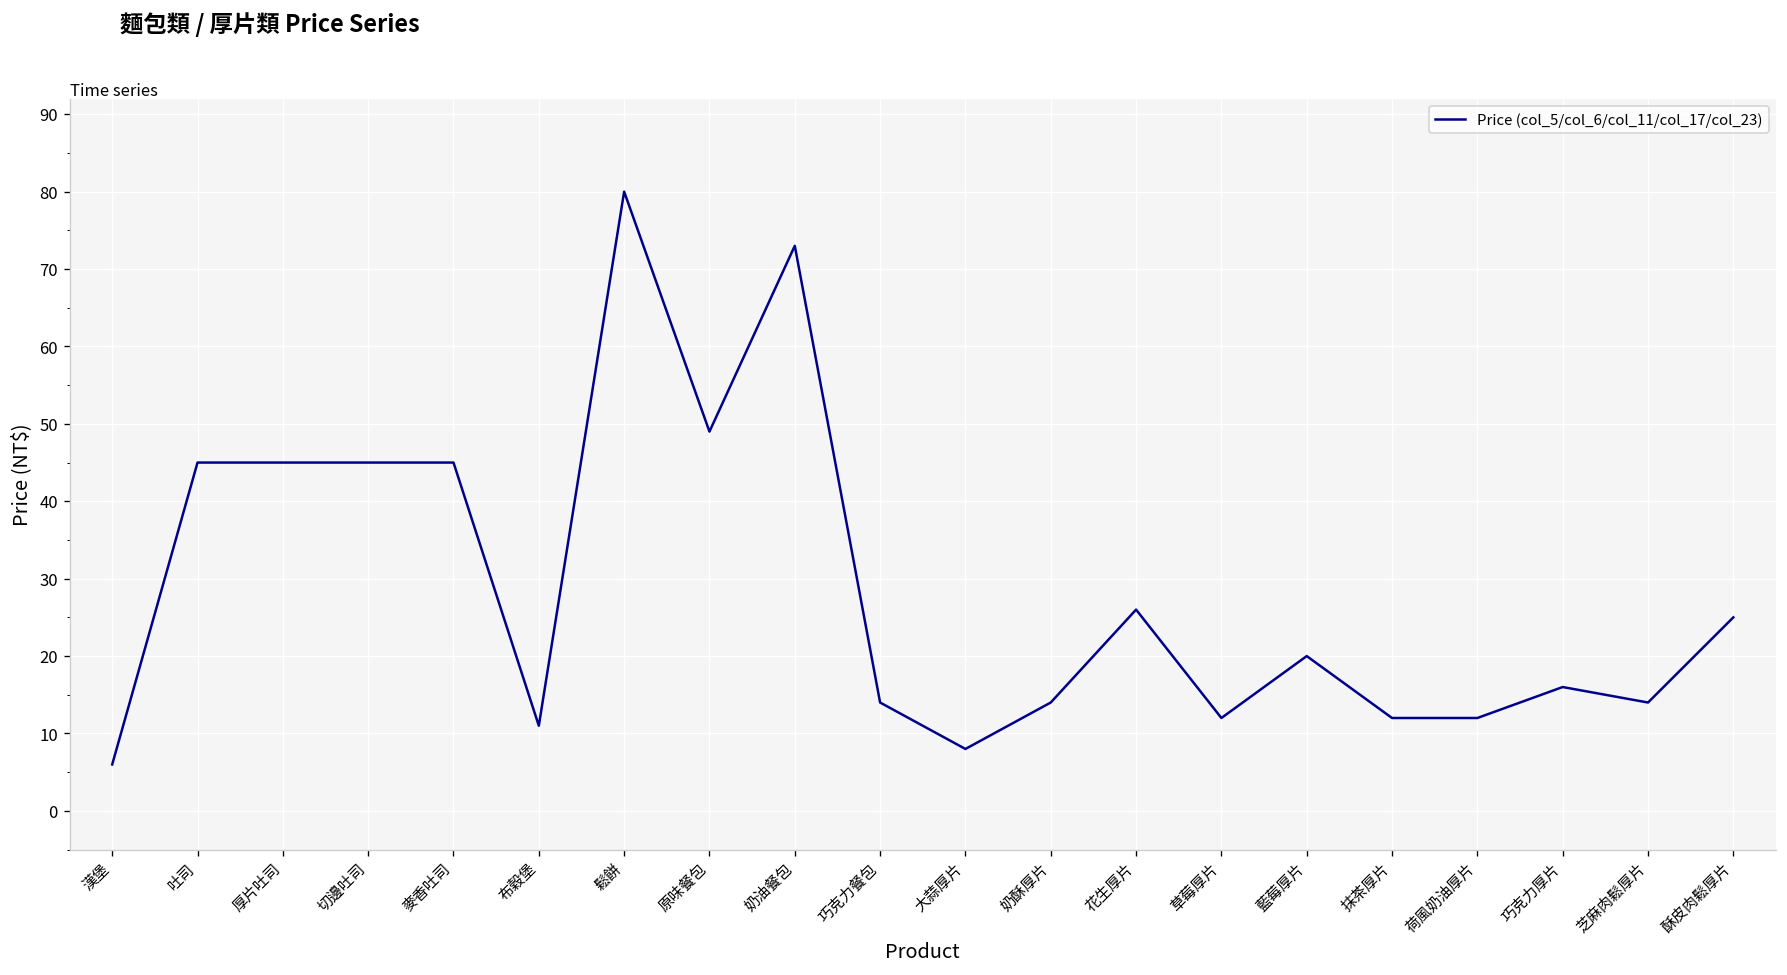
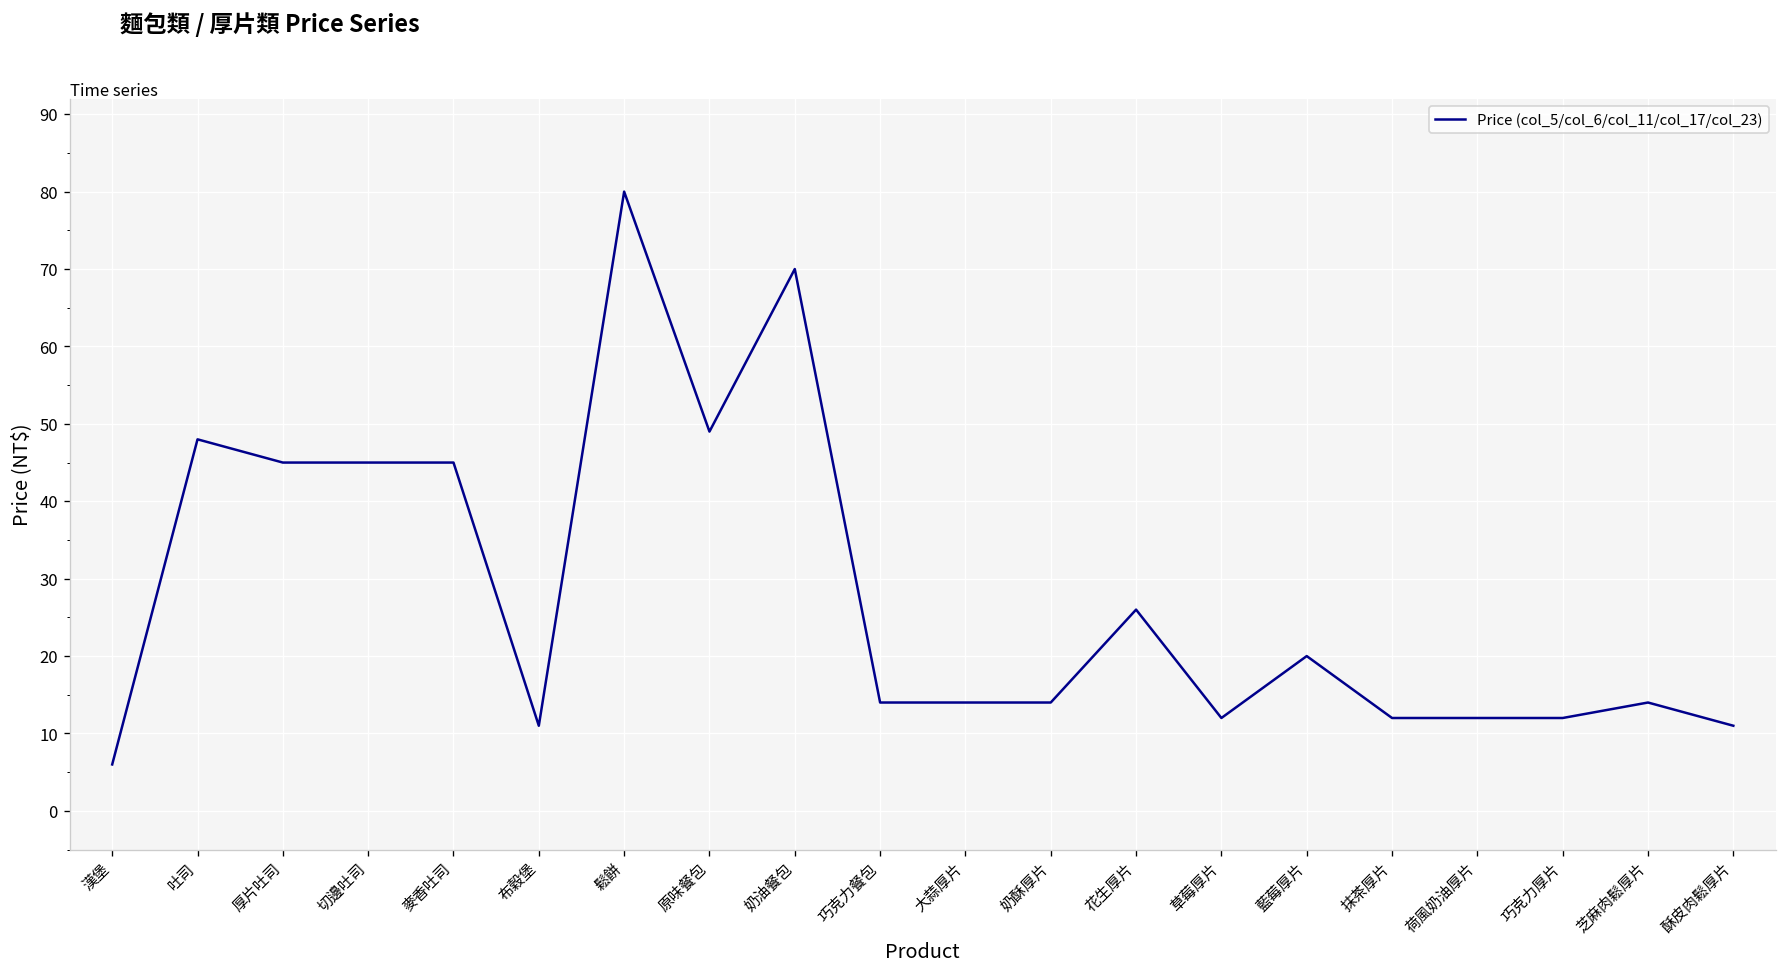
  {
    "漢堡": 6,
-   "吐司": 45,
+   "吐司": 48,
    "厚片吐司": 45,
    "切邊吐司": 45,
    "麥香吐司": 45,
    "布穀堡": 11,
    "鬆餅": 80,
    "原味餐包": 49,
-   "奶油餐包": 73,
+   "奶油餐包": 70,
    "巧克力餐包": 14,
-   "大蒜厚片": 8,
+   "大蒜厚片": 14,
    "奶酥厚片": 14,
    "花生厚片": 26,
    "草莓厚片": 12,
    "藍莓厚片": 20,
    "抹茶厚片": 12,
    "荷風奶油厚片": 12,
-   "巧克力厚片": 16,
+   "巧克力厚片": 12,
    "芝麻肉鬆厚片": 14,
-   "酥皮肉鬆厚片": 25
+   "酥皮肉鬆厚片": 11
  }
